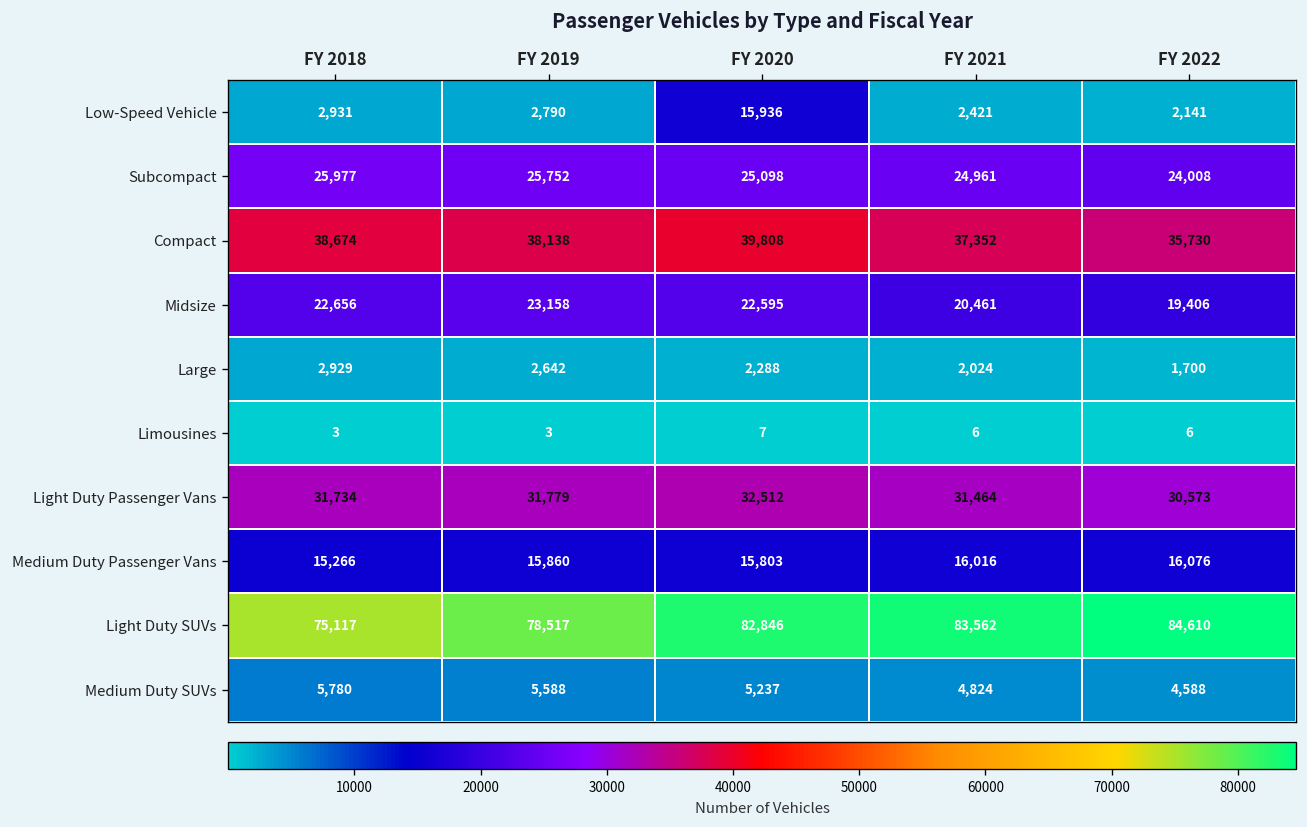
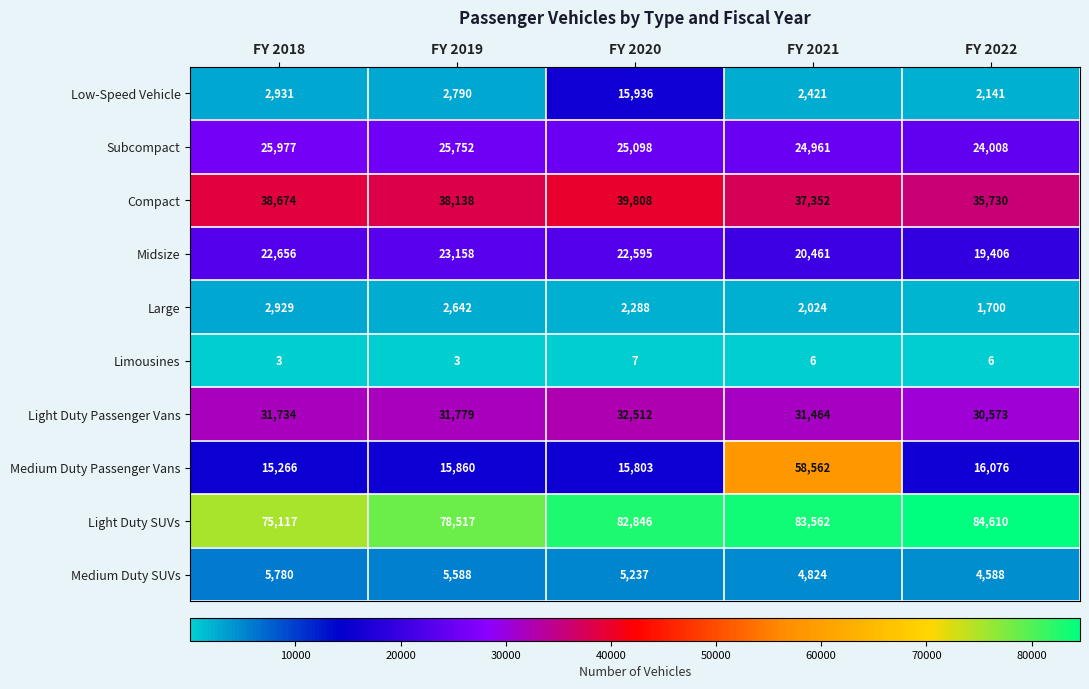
  {
    "Low-Speed Vehicle": {
      "FY 2018": "2,931",
      "FY 2019": "2,790",
      "FY 2020": "15,936",
      "FY 2021": "2,421",
      "FY 2022": "2,141"
    },
    "Subcompact": {
      "FY 2018": "25,977",
      "FY 2019": "25,752",
      "FY 2020": "25,098",
      "FY 2021": "24,961",
      "FY 2022": "24,008"
    },
    "Compact": {
      "FY 2018": "38,674",
      "FY 2019": "38,138",
      "FY 2020": "39,808",
      "FY 2021": "37,352",
      "FY 2022": "35,730"
    },
    "Midsize": {
      "FY 2018": "22,656",
      "FY 2019": "23,158",
      "FY 2020": "22,595",
      "FY 2021": "20,461",
      "FY 2022": "19,406"
    },
    "Large": {
      "FY 2018": "2,929",
      "FY 2019": "2,642",
      "FY 2020": "2,288",
      "FY 2021": "2,024",
      "FY 2022": "1,700"
    },
    "Limousines": {
      "FY 2018": "3",
      "FY 2019": "3",
      "FY 2020": "7",
      "FY 2021": "6",
      "FY 2022": "6"
    },
    "Light Duty Passenger Vans": {
      "FY 2018": "31,734",
      "FY 2019": "31,779",
      "FY 2020": "32,512",
      "FY 2021": "31,464",
      "FY 2022": "30,573"
    },
    "Medium Duty Passenger Vans": {
      "FY 2018": "15,266",
      "FY 2019": "15,860",
      "FY 2020": "15,803",
-     "FY 2021": "16,016",
+     "FY 2021": "58,562",
      "FY 2022": "16,076"
    },
    "Light Duty SUVs": {
      "FY 2018": "75,117",
      "FY 2019": "78,517",
      "FY 2020": "82,846",
      "FY 2021": "83,562",
      "FY 2022": "84,610"
    },
    "Medium Duty SUVs": {
      "FY 2018": "5,780",
      "FY 2019": "5,588",
      "FY 2020": "5,237",
      "FY 2021": "4,824",
      "FY 2022": "4,588"
    }
  }
